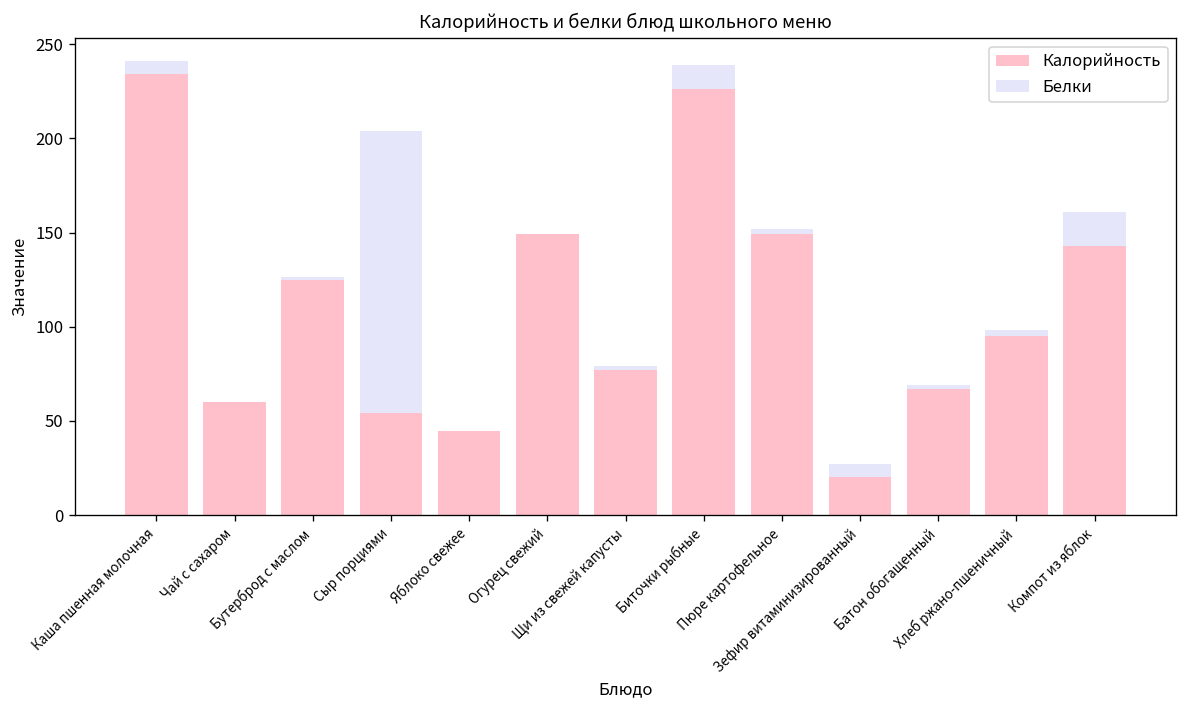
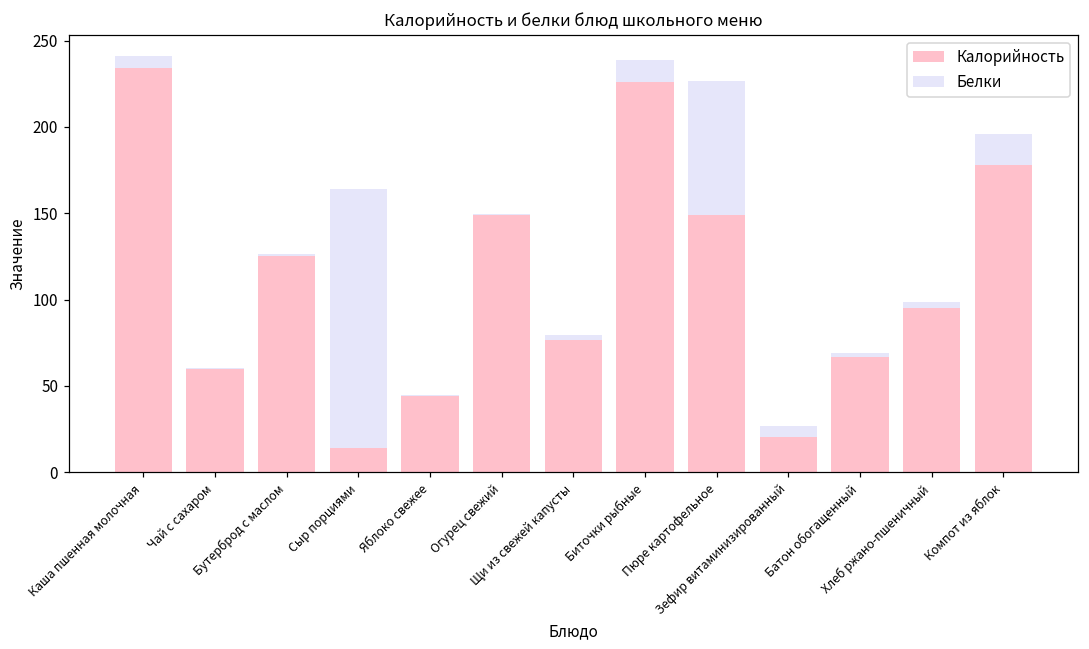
  {
    "Калорийность": {
      "Каша пшенная молочная": 234,
      "Чай с сахаром": 60,
      "Бутерброд с маслом": 125,
-     "Сыр порциями": 54,
+     "Сыр порциями": 14,
      "Яблоко свежее": 44,
      "Огурец свежий": 149,
      "Щи из свежей капусты": 77,
      "Биточки рыбные": 226,
      "Пюре картофельное": 149,
      "Зефир витаминизированный": 20,
      "Батон обогащенный": 67,
      "Хлеб ржано-пшеничный": 95,
-     "Компот из яблок": 143
+     "Компот из яблок": 178
    },
    "Белки": {
      "Каша пшенная молочная": 7,
      "Сыр порциями": 150,
      "Щи из свежей капусты": 2,
      "Биточки рыбные": 13,
-     "Пюре картофельное": 3,
+     "Пюре картофельное": 78,
      "Зефир витаминизированный": 7,
      "Батон обогащенный": 2,
      "Хлеб ржано-пшеничный": 3,
      "Компот из яблок": 18
    }
  }
